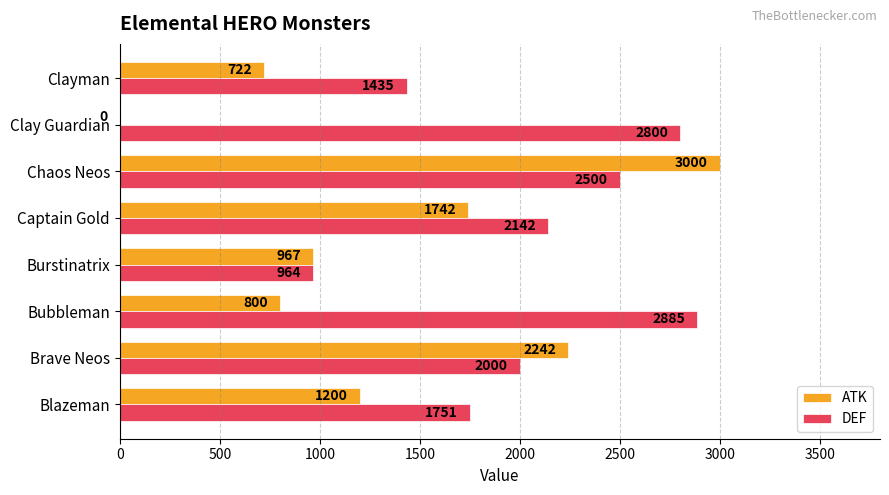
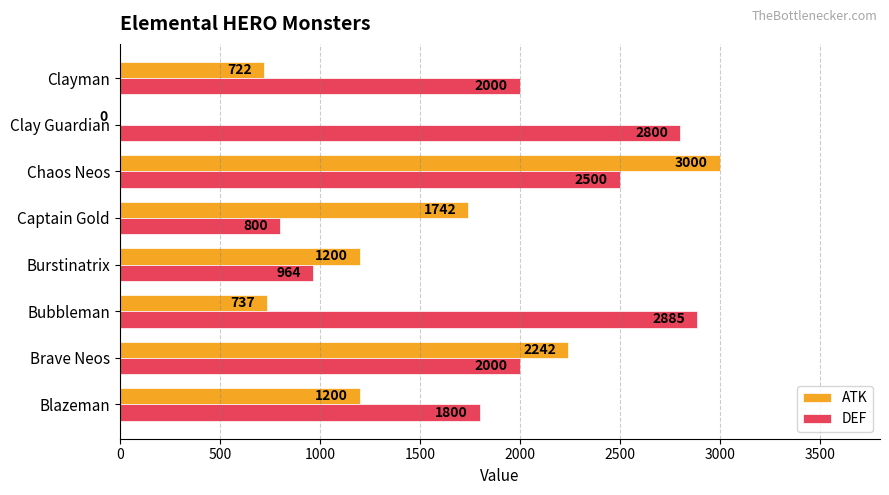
  {
    "ATK": {
      "Clayman": 722,
      "Clay Guardian": 0,
      "Chaos Neos": 3000,
      "Captain Gold": 1742,
-     "Burstinatrix": 967,
-     "Bubbleman": 800,
+     "Burstinatrix": 1200,
+     "Bubbleman": 737,
      "Brave Neos": 2242,
      "Blazeman": 1200
    },
    "DEF": {
-     "Clayman": 1435,
+     "Clayman": 2000,
      "Clay Guardian": 2800,
      "Chaos Neos": 2500,
-     "Captain Gold": 2142,
+     "Captain Gold": 800,
      "Burstinatrix": 964,
      "Bubbleman": 2885,
      "Brave Neos": 2000,
-     "Blazeman": 1751
+     "Blazeman": 1800
    }
  }
